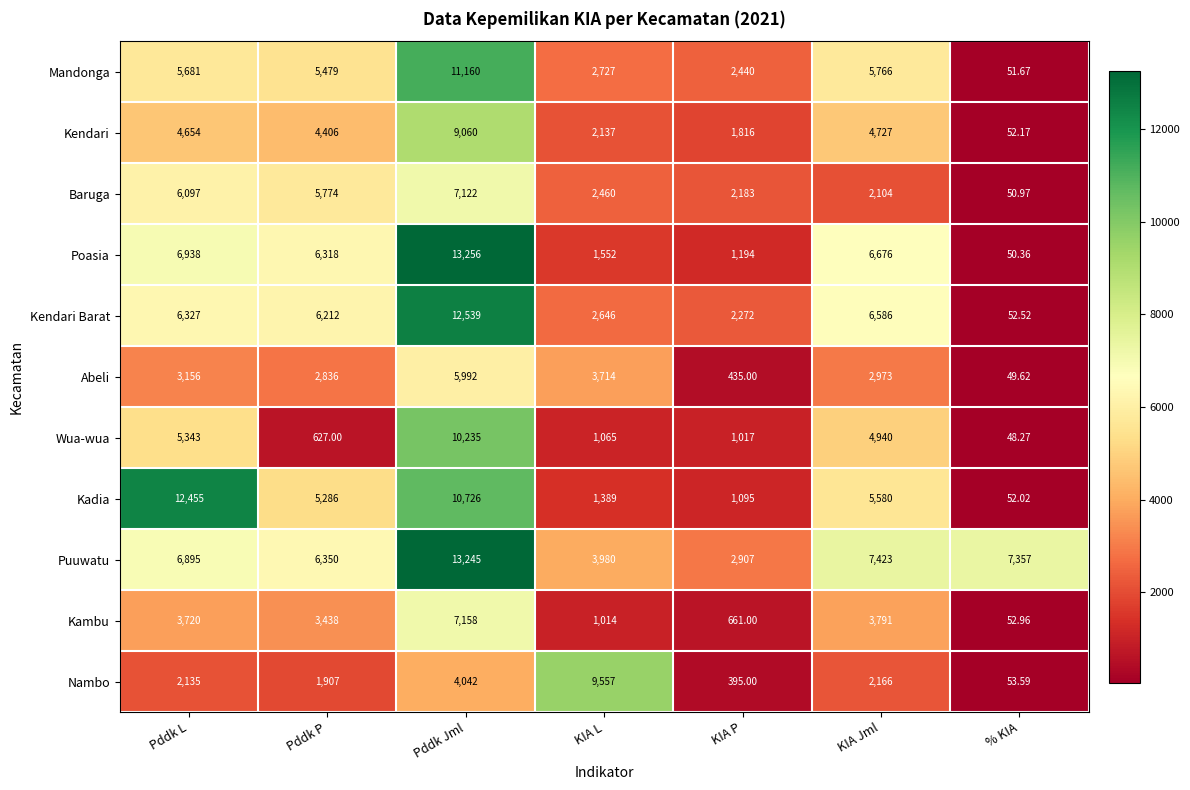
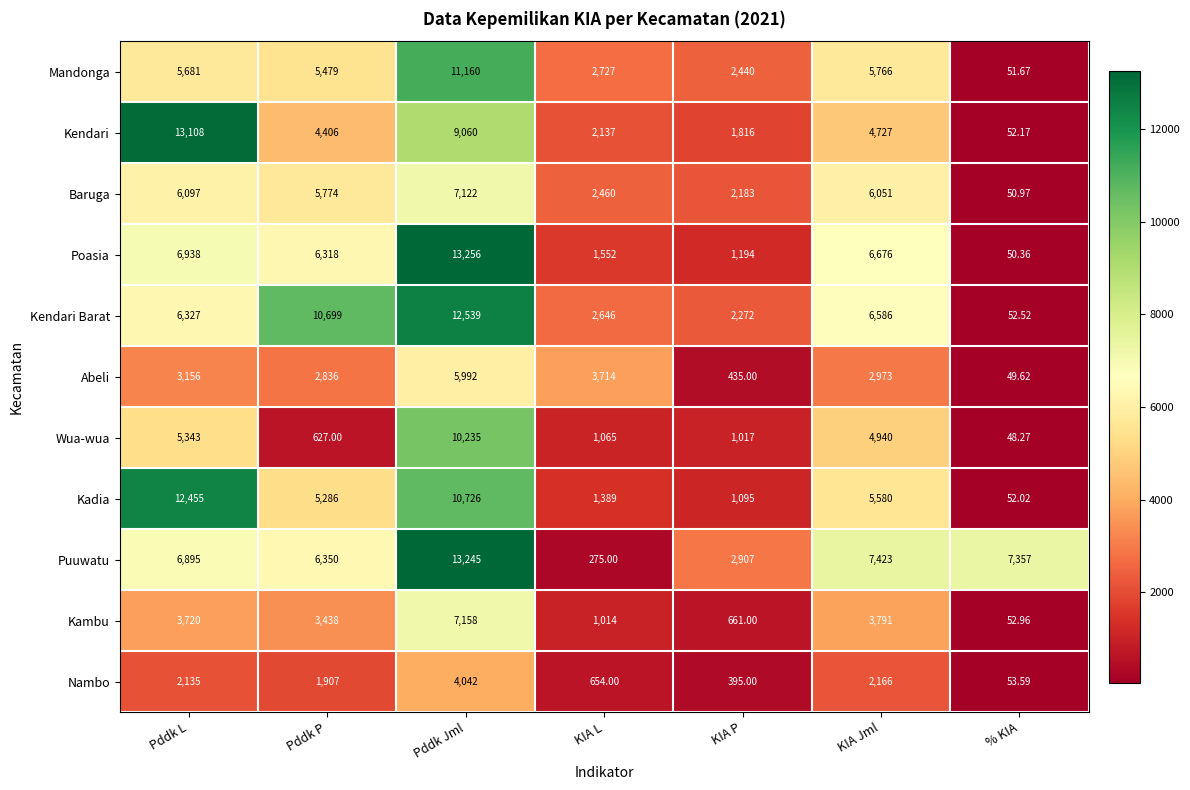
  {
    "Mandonga": {
      "Pddk L": "5,681",
      "Pddk P": "5,479",
      "Pddk Jml": "11,160",
      "KIA L": "2,727",
      "KIA P": "2,440",
      "KIA Jml": "5,766",
      "% KIA": "51.67"
    },
    "Kendari": {
-     "Pddk L": "4,654",
+     "Pddk L": "13,108",
      "Pddk P": "4,406",
      "Pddk Jml": "9,060",
      "KIA L": "2,137",
      "KIA P": "1,816",
      "KIA Jml": "4,727",
      "% KIA": "52.17"
    },
    "Baruga": {
      "Pddk L": "6,097",
      "Pddk P": "5,774",
      "Pddk Jml": "7,122",
      "KIA L": "2,460",
      "KIA P": "2,183",
-     "KIA Jml": "2,104",
+     "KIA Jml": "6,051",
      "% KIA": "50.97"
    },
    "Poasia": {
      "Pddk L": "6,938",
      "Pddk P": "6,318",
      "Pddk Jml": "13,256",
      "KIA L": "1,552",
      "KIA P": "1,194",
      "KIA Jml": "6,676",
      "% KIA": "50.36"
    },
    "Kendari Barat": {
      "Pddk L": "6,327",
-     "Pddk P": "6,212",
+     "Pddk P": "10,699",
      "Pddk Jml": "12,539",
      "KIA L": "2,646",
      "KIA P": "2,272",
      "KIA Jml": "6,586",
      "% KIA": "52.52"
    },
    "Abeli": {
      "Pddk L": "3,156",
      "Pddk P": "2,836",
      "Pddk Jml": "5,992",
      "KIA L": "3,714",
      "KIA P": "435.00",
      "KIA Jml": "2,973",
      "% KIA": "49.62"
    },
    "Wua-wua": {
      "Pddk L": "5,343",
      "Pddk P": "627.00",
      "Pddk Jml": "10,235",
      "KIA L": "1,065",
      "KIA P": "1,017",
      "KIA Jml": "4,940",
      "% KIA": "48.27"
    },
    "Kadia": {
      "Pddk L": "12,455",
      "Pddk P": "5,286",
      "Pddk Jml": "10,726",
      "KIA L": "1,389",
      "KIA P": "1,095",
      "KIA Jml": "5,580",
      "% KIA": "52.02"
    },
    "Puuwatu": {
      "Pddk L": "6,895",
      "Pddk P": "6,350",
      "Pddk Jml": "13,245",
-     "KIA L": "3,980",
+     "KIA L": "275.00",
      "KIA P": "2,907",
      "KIA Jml": "7,423",
      "% KIA": "7,357"
    },
    "Kambu": {
      "Pddk L": "3,720",
      "Pddk P": "3,438",
      "Pddk Jml": "7,158",
      "KIA L": "1,014",
      "KIA P": "661.00",
      "KIA Jml": "3,791",
      "% KIA": "52.96"
    },
    "Nambo": {
      "Pddk L": "2,135",
      "Pddk P": "1,907",
      "Pddk Jml": "4,042",
-     "KIA L": "9,557",
+     "KIA L": "654.00",
      "KIA P": "395.00",
      "KIA Jml": "2,166",
      "% KIA": "53.59"
    }
  }
